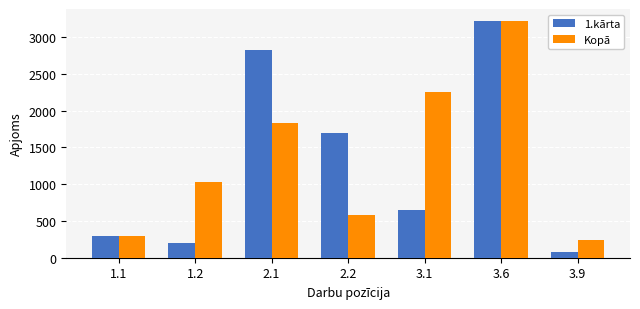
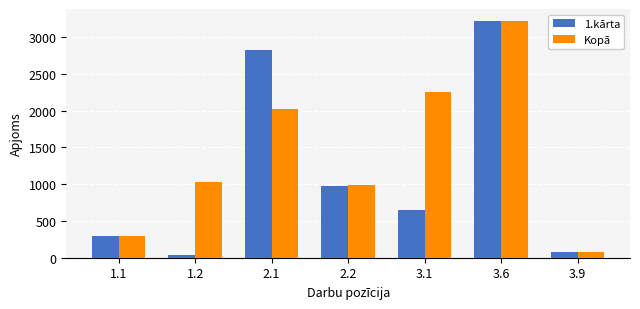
  {
    "1.kārta": {
      "1.1": 300,
-     "1.2": 200,
+     "1.2": 0,
      "2.1": 2800,
-     "2.2": 1700,
+     "2.2": 1000,
      "3.1": 600,
      "3.6": 3200,
      "3.9": 100
    },
    "Kopā": {
      "1.1": 300,
      "1.2": 1000,
-     "2.1": 1800,
-     "2.2": 600,
+     "2.1": 2000,
+     "2.2": 1000,
      "3.1": 2300,
      "3.6": 3200,
-     "3.9": 200
+     "3.9": 100
    }
  }
